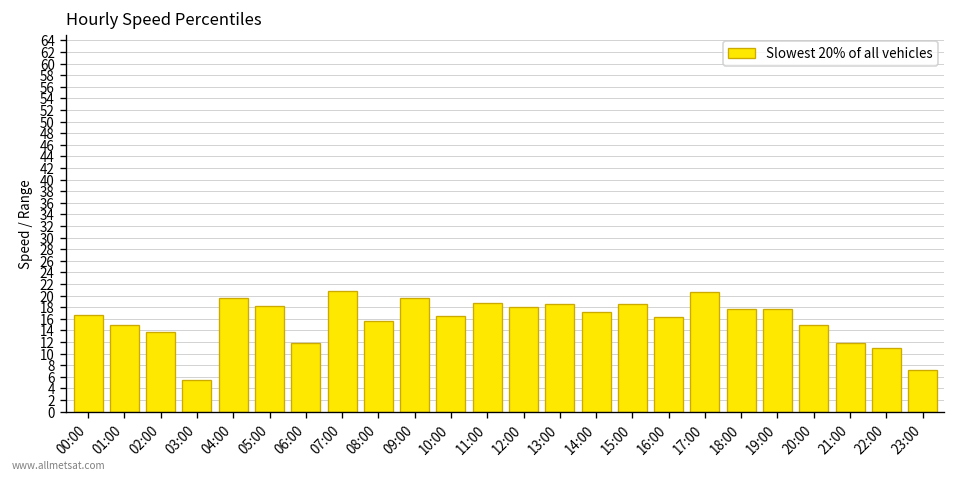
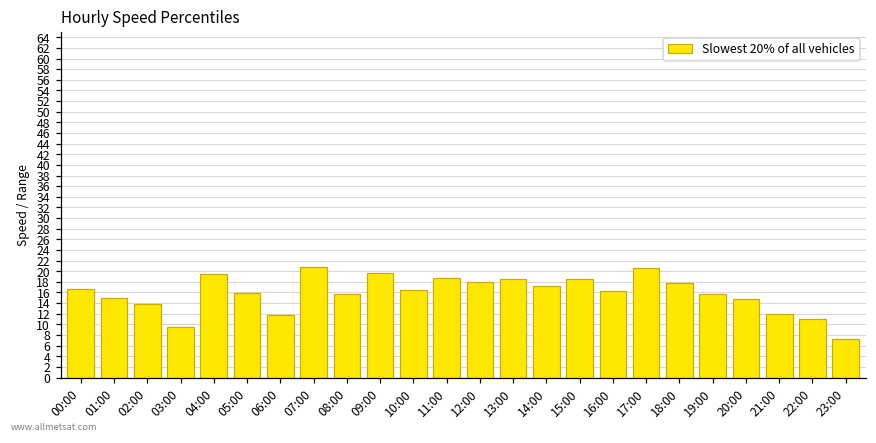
  {
    "00:00": 17,
    "01:00": 15,
    "02:00": 14,
-   "03:00": 6,
+   "03:00": 9,
    "04:00": 20,
-   "05:00": 18,
+   "05:00": 16,
    "06:00": 12,
    "07:00": 21,
    "08:00": 16,
    "09:00": 20,
    "10:00": 17,
    "11:00": 19,
    "12:00": 18,
    "13:00": 19,
    "14:00": 17,
    "15:00": 19,
    "16:00": 16,
    "17:00": 21,
    "18:00": 18,
-   "19:00": 18,
+   "19:00": 16,
    "20:00": 15,
    "21:00": 12,
    "22:00": 11,
    "23:00": 7
  }
